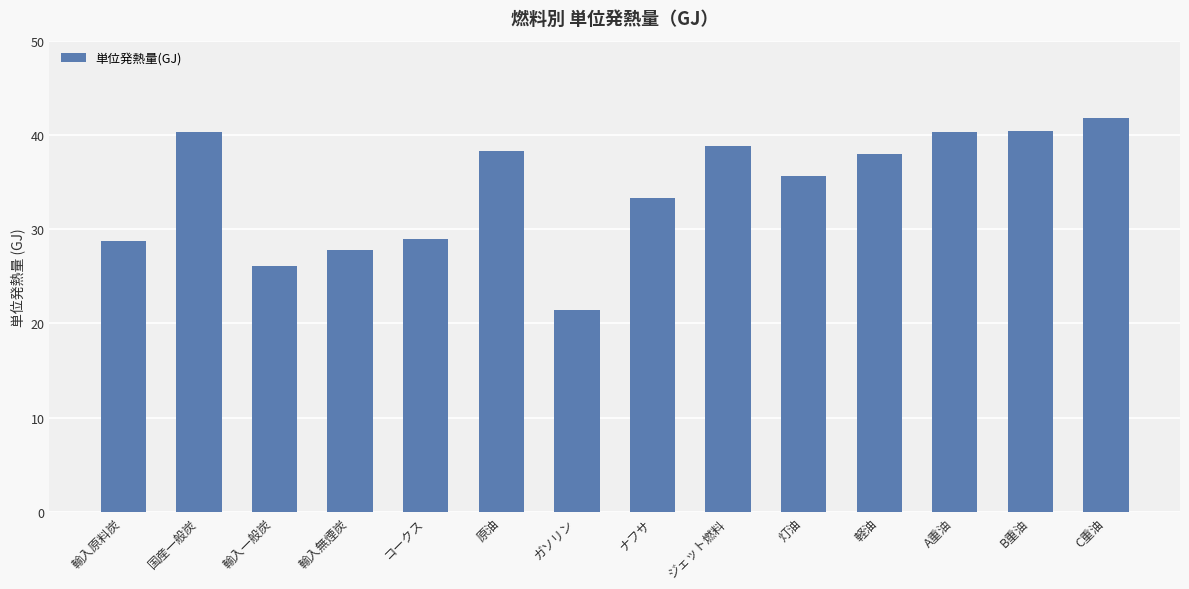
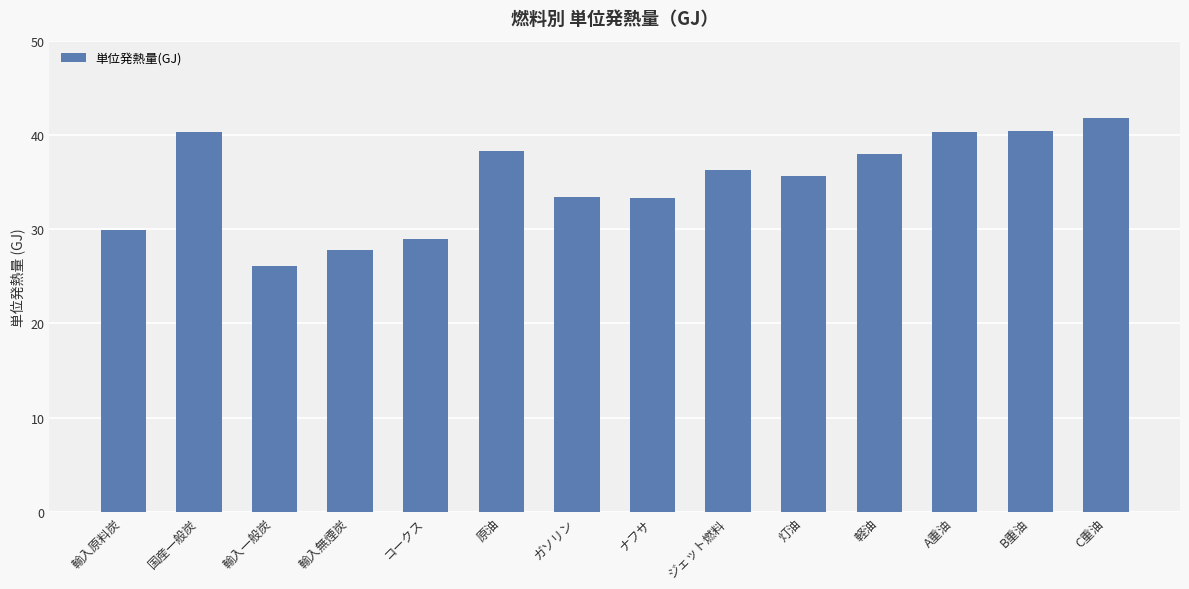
  {
-   "輸入原料炭": 29,
+   "輸入原料炭": 30,
    "国産一般炭": 40,
    "輸入一般炭": 26,
    "輸入無煙炭": 28,
    "コークス": 29,
    "原油": 38,
-   "ガソリン": 21,
+   "ガソリン": 33,
    "ナフサ": 33,
-   "ジェット燃料": 39,
+   "ジェット燃料": 36,
    "灯油": 36,
    "軽油": 38,
    "A重油": 40,
    "B重油": 40,
    "C重油": 42
  }
